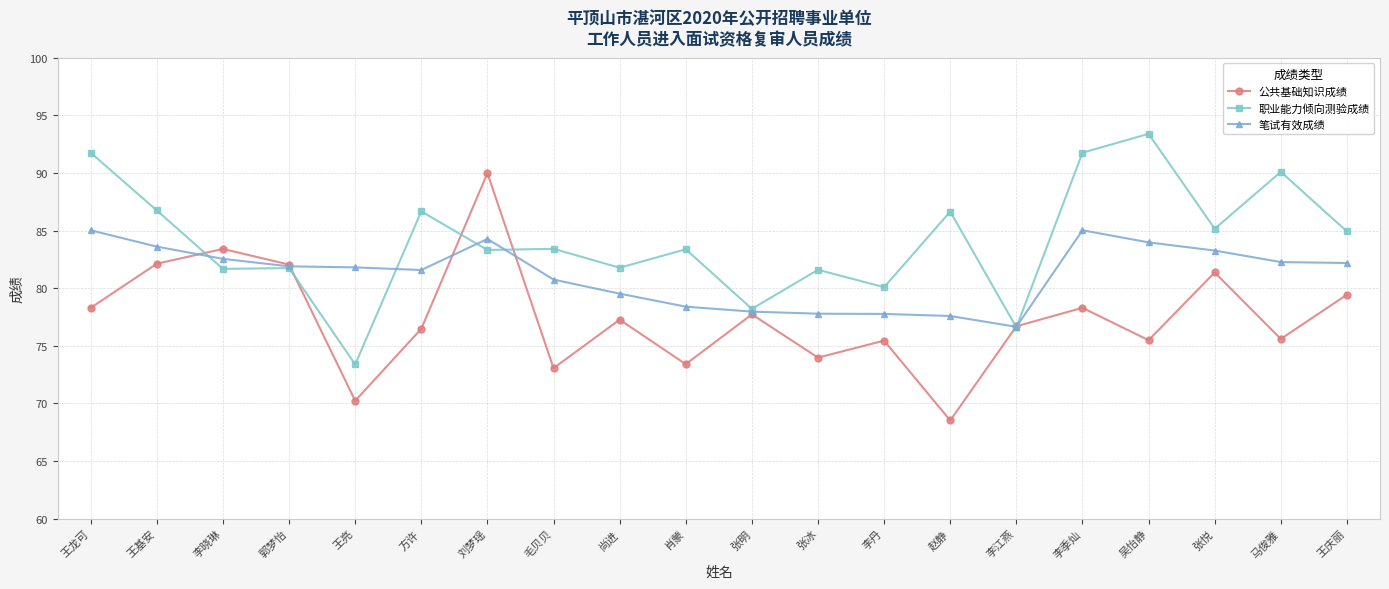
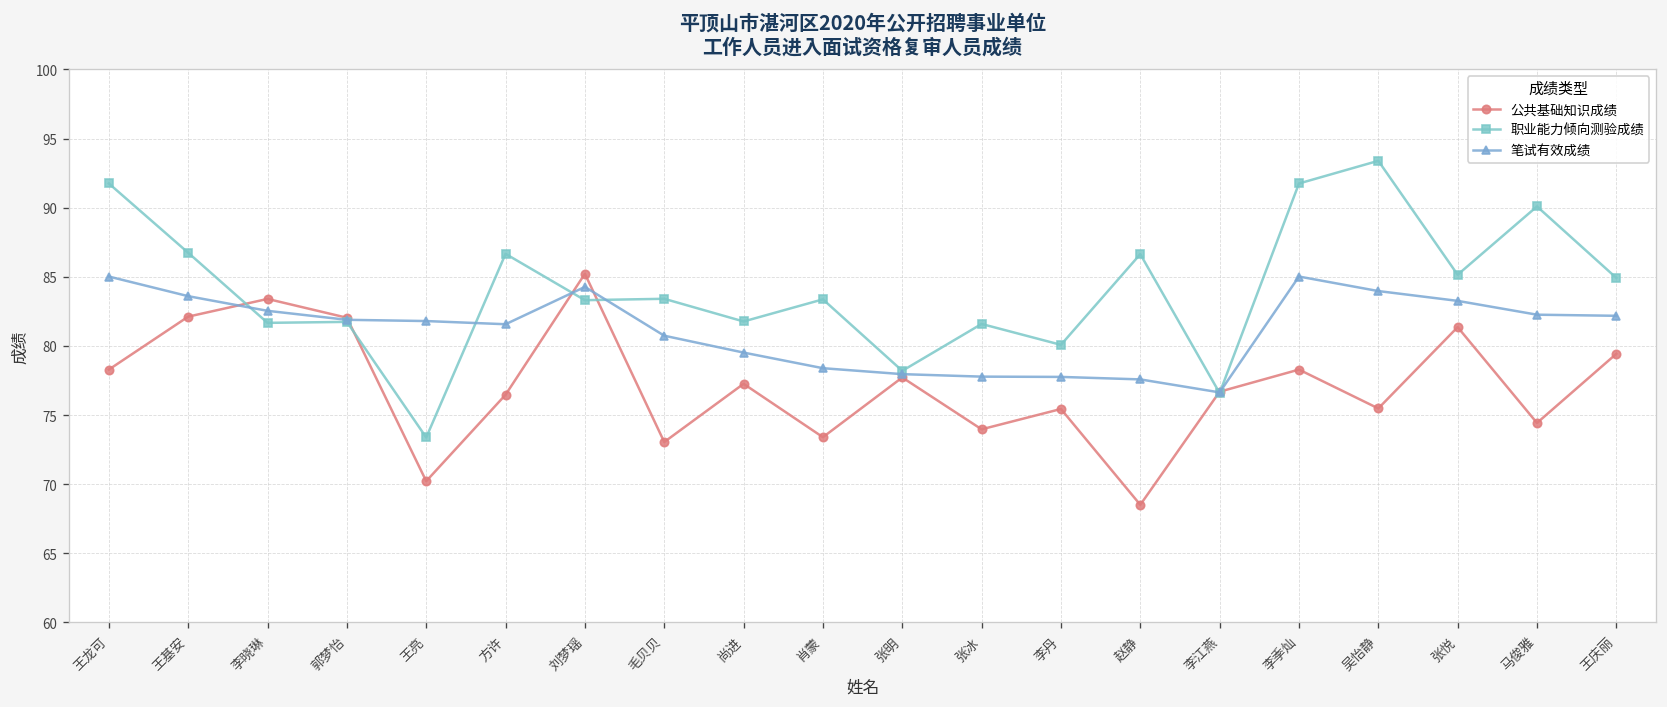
  {
    "公共基础知识成绩": {
      "王龙可": 78.3,
      "王基安": 82.1,
      "李晓琳": 83.4,
      "王亮": 70.2,
      "方许": 76.5,
-     "刘梦瑶": 90.0,
+     "刘梦瑶": 85.2,
      "毛贝贝": 73.1,
      "尚进": 77.3,
      "肖蒙": 73.4,
      "张明": 77.7,
      "张冰": 74.0,
      "李丹": 75.4,
      "赵静": 68.5,
      "李季灿": 78.3,
      "吴怡静": 75.5,
      "张悦": 81.4,
-     "马俊雅": 75.6,
+     "马俊雅": 74.4,
      "王庆丽": 79.4
    }
  }
